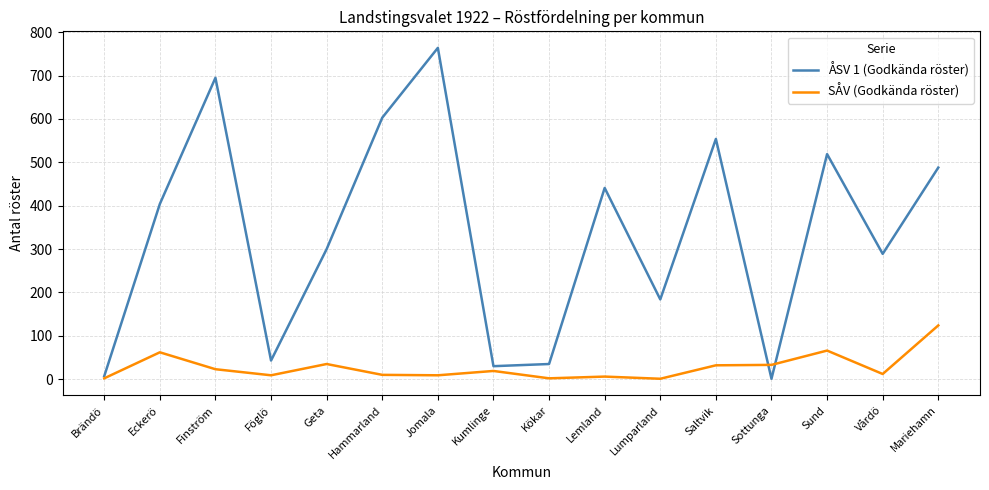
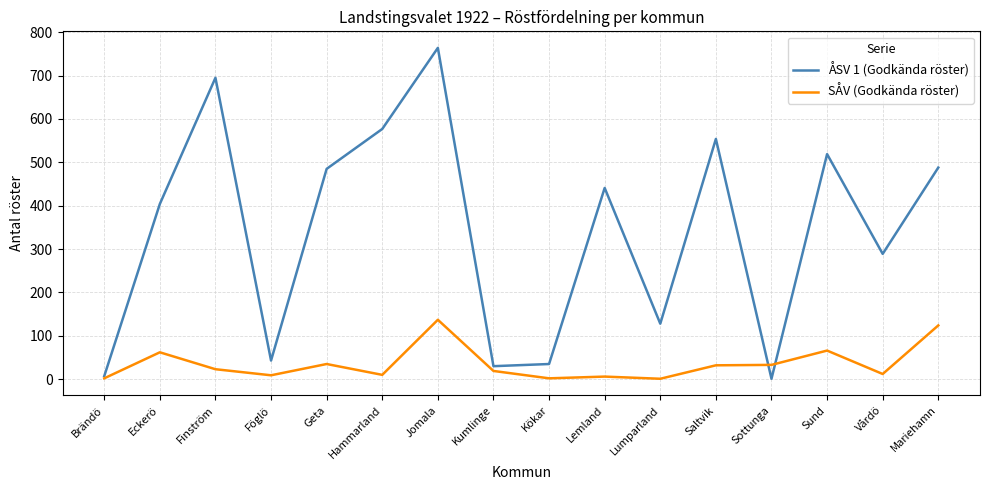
  {
    "ÅSV 1 (Godkända röster)": {
      "Eckerö": 400,
      "Finström": 700,
      "Föglö": 40,
-     "Geta": 300,
-     "Hammarland": 600,
+     "Geta": 490,
+     "Hammarland": 580,
      "Jomala": 760,
      "Kumlinge": 30,
      "Kökar": 40,
      "Lemland": 440,
-     "Lumparland": 180,
+     "Lumparland": 130,
      "Saltvik": 550,
      "Sottunga": 0,
      "Sund": 520,
      "Vårdö": 290,
      "Mariehamn": 490
    },
    "SÅV (Godkända röster)": {
      "Eckerö": 60,
      "Finström": 20,
      "Föglö": 10,
      "Geta": 40,
      "Hammarland": 10,
-     "Jomala": 10,
+     "Jomala": 140,
      "Kumlinge": 20,
      "Kökar": 0,
      "Lemland": 10,
      "Lumparland": 0,
      "Saltvik": 30,
      "Sottunga": 30,
      "Sund": 70,
      "Vårdö": 10,
      "Mariehamn": 120
    }
  }
